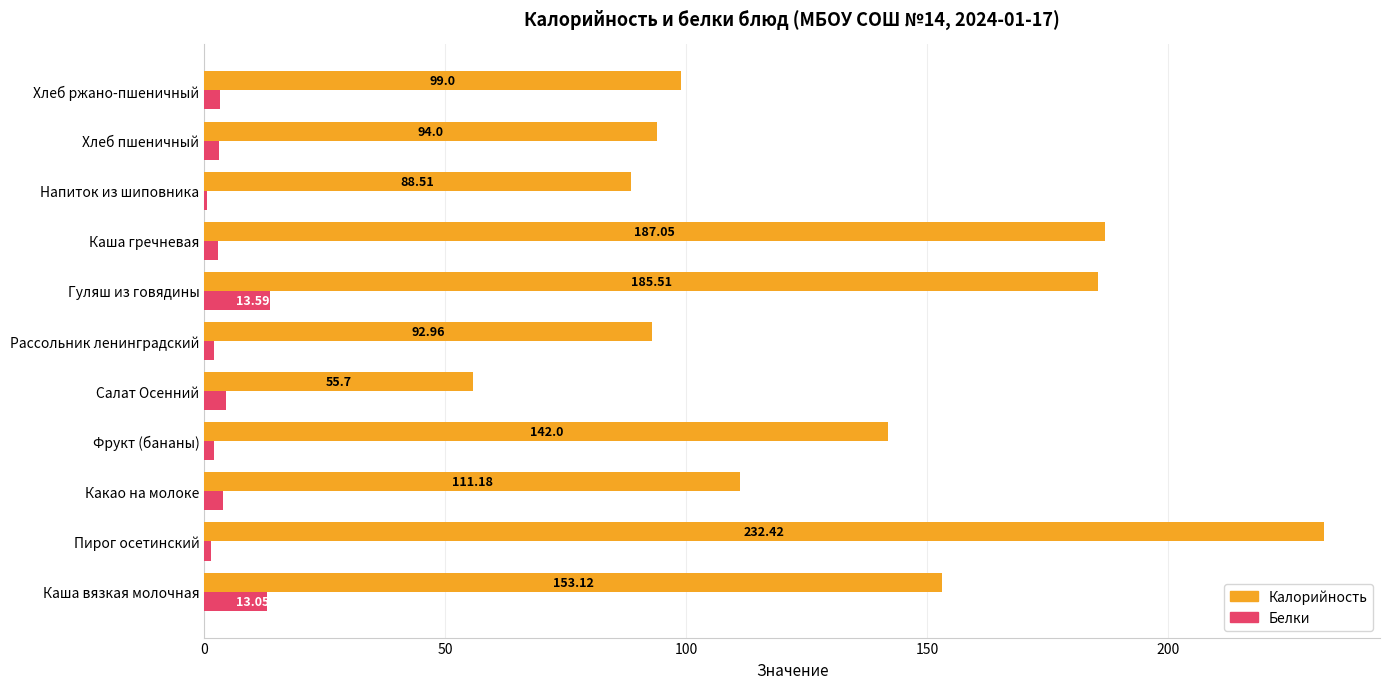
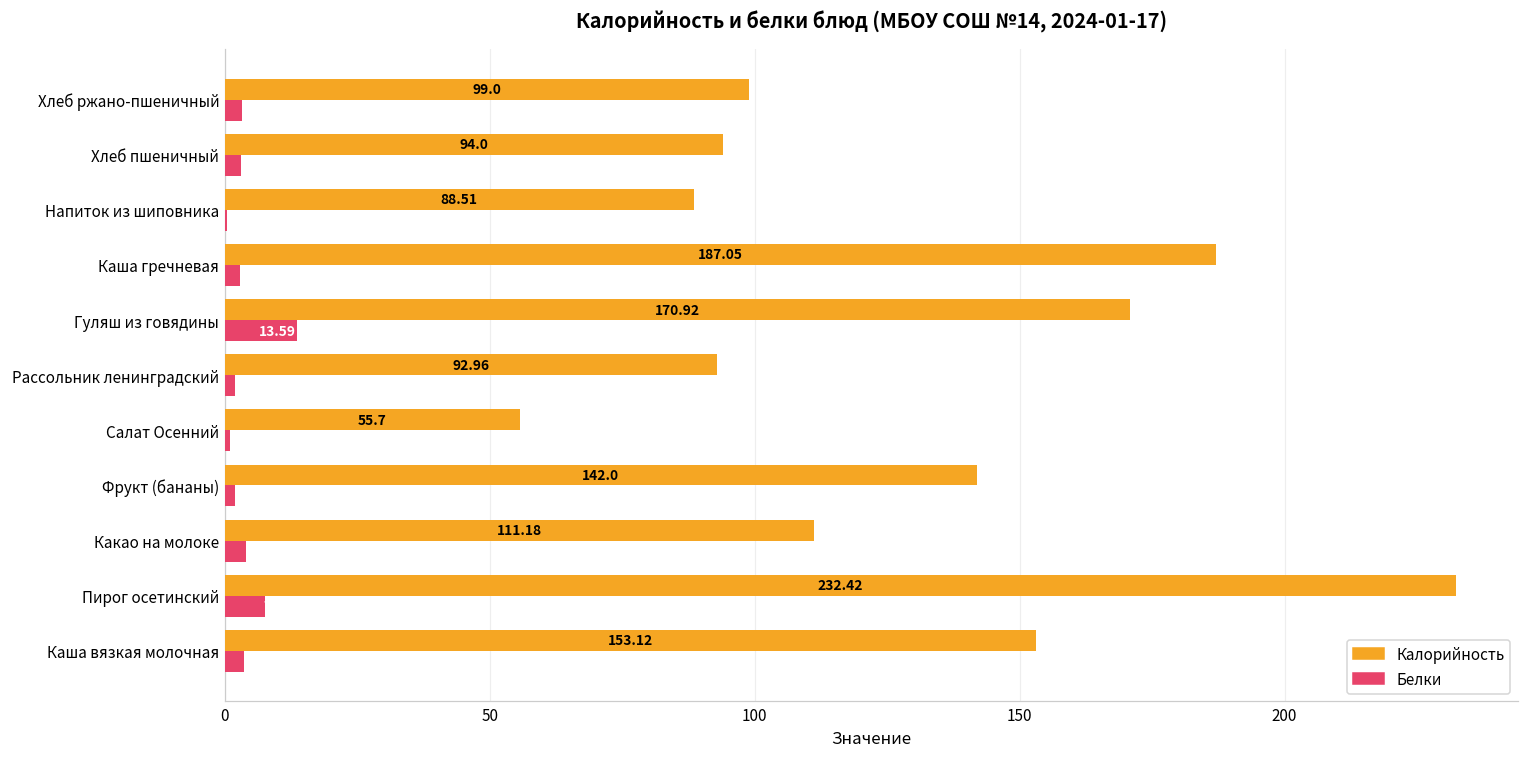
  {
    "Калорийность": {
      "Хлеб ржано-пшеничный": 99.0,
      "Хлеб пшеничный": 94.0,
      "Напиток из шиповника": 88.51,
      "Каша гречневая": 187.05,
-     "Гуляш из говядины": 185.51,
+     "Гуляш из говядины": 170.92,
      "Рассольник ленинградский": 92.96,
      "Салат Осенний": 55.7,
      "Фрукт (бананы)": 142.0,
      "Какао на молоке": 111.18,
      "Пирог осетинский": 232.42,
      "Каша вязкая молочная": 153.12
    },
    "Белки": {
      "Хлеб ржано-пшеничный": 3,
      "Хлеб пшеничный": 3,
      "Напиток из шиповника": 1,
      "Каша гречневая": 3,
      "Рассольник ленинградский": 2,
-     "Салат Осенний": 5,
+     "Салат Осенний": 1,
      "Фрукт (бананы)": 2,
      "Какао на молоке": 4,
-     "Пирог осетинский": 1,
-     "Каша вязкая молочная": 13
+     "Пирог осетинский": 8,
+     "Каша вязкая молочная": 4
    }
  }
